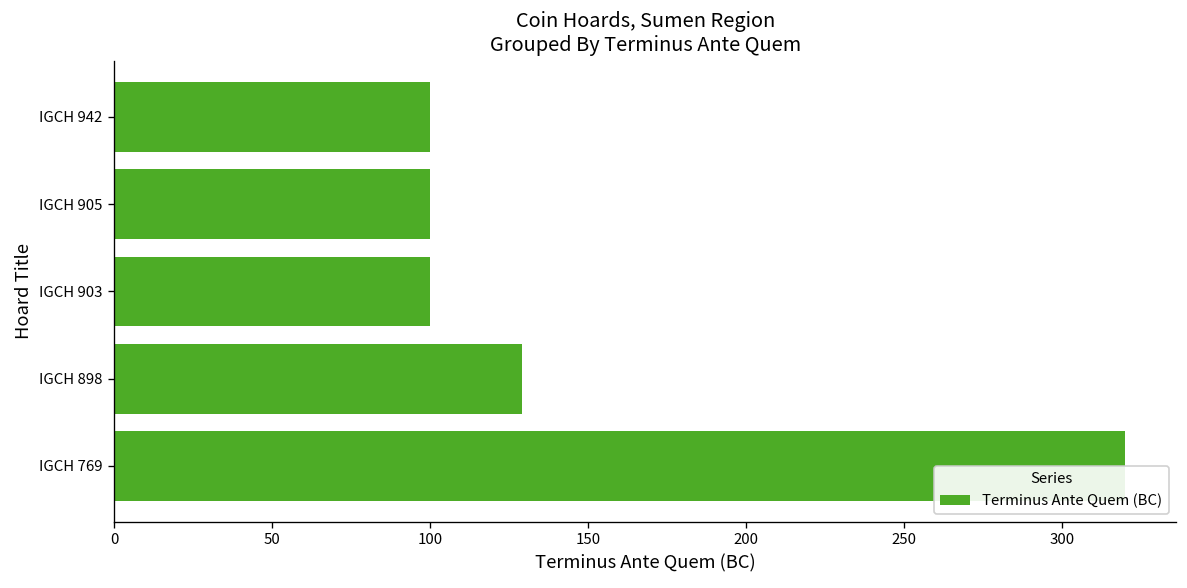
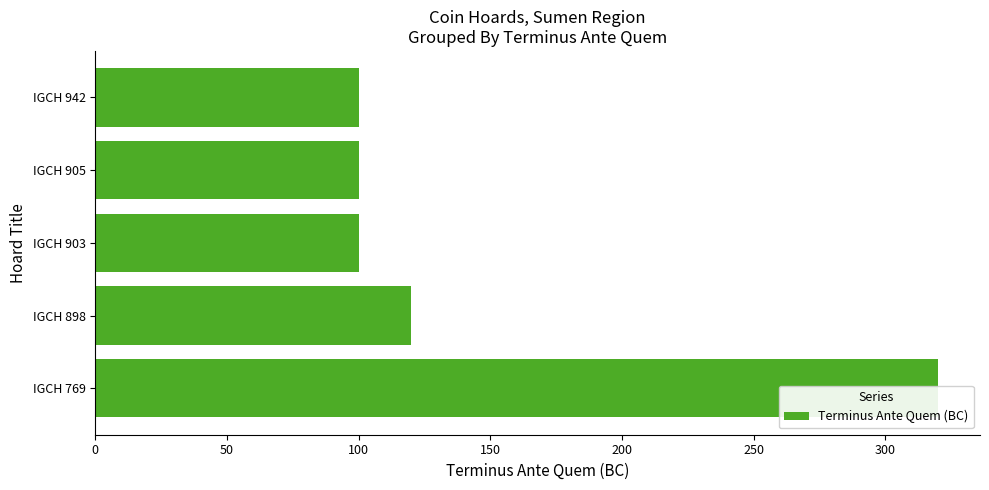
  {
    "IGCH 942": 100,
    "IGCH 905": 100,
    "IGCH 903": 100,
-   "IGCH 898": 129
+   "IGCH 898": 120
  }
